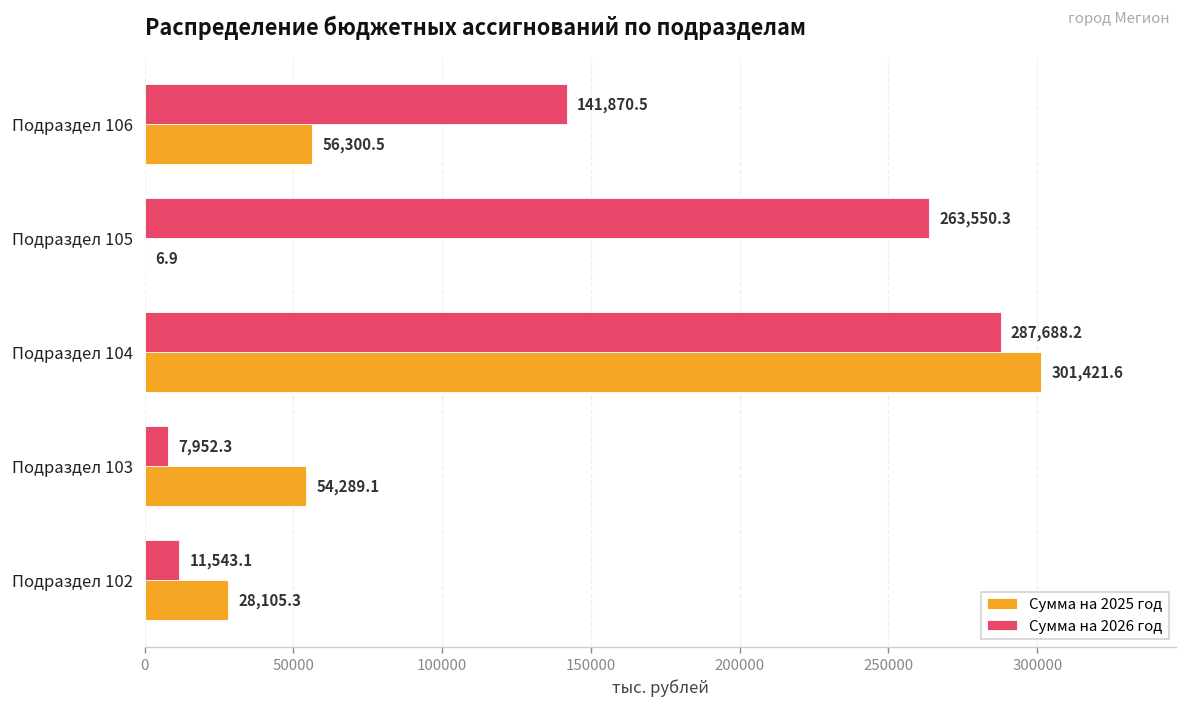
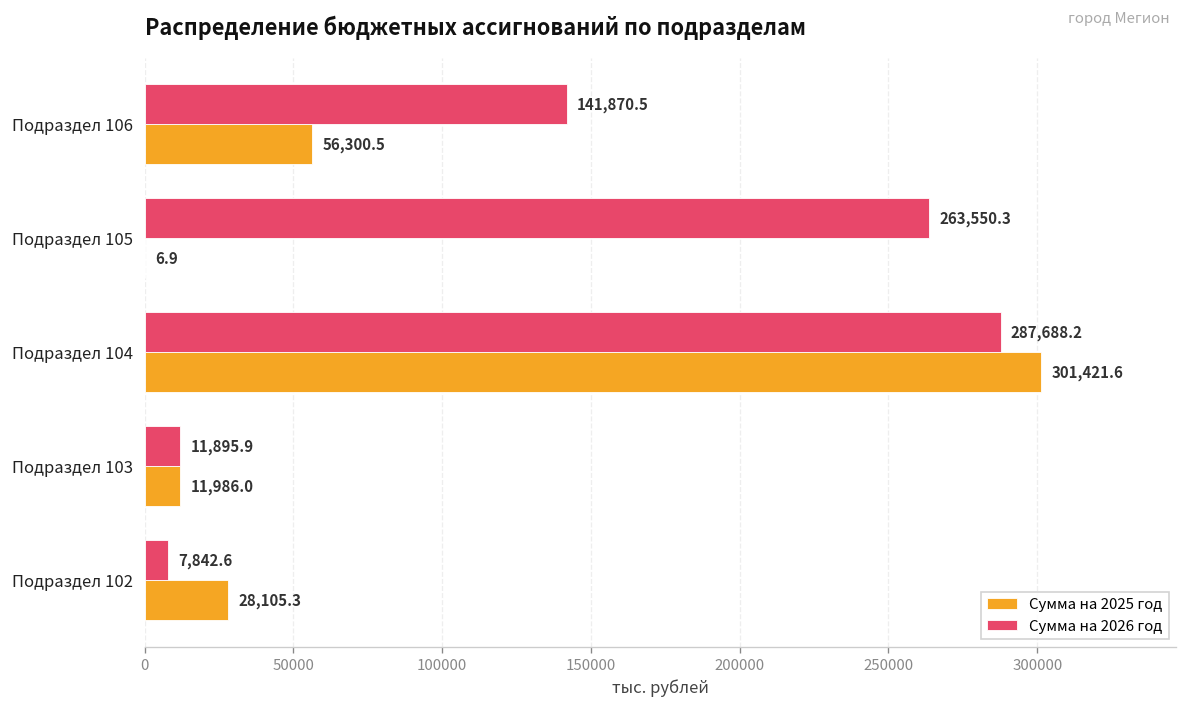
  {
    "Сумма на 2025 год": {
      "Подраздел 106": "56,300.5",
      "Подраздел 105": "6.9",
      "Подраздел 104": "301,421.6",
-     "Подраздел 103": "54,289.1",
+     "Подраздел 103": "11,986.0",
      "Подраздел 102": "28,105.3"
    },
    "Сумма на 2026 год": {
      "Подраздел 106": "141,870.5",
      "Подраздел 105": "263,550.3",
      "Подраздел 104": "287,688.2",
-     "Подраздел 103": "7,952.3",
-     "Подраздел 102": "11,543.1"
+     "Подраздел 103": "11,895.9",
+     "Подраздел 102": "7,842.6"
    }
  }
